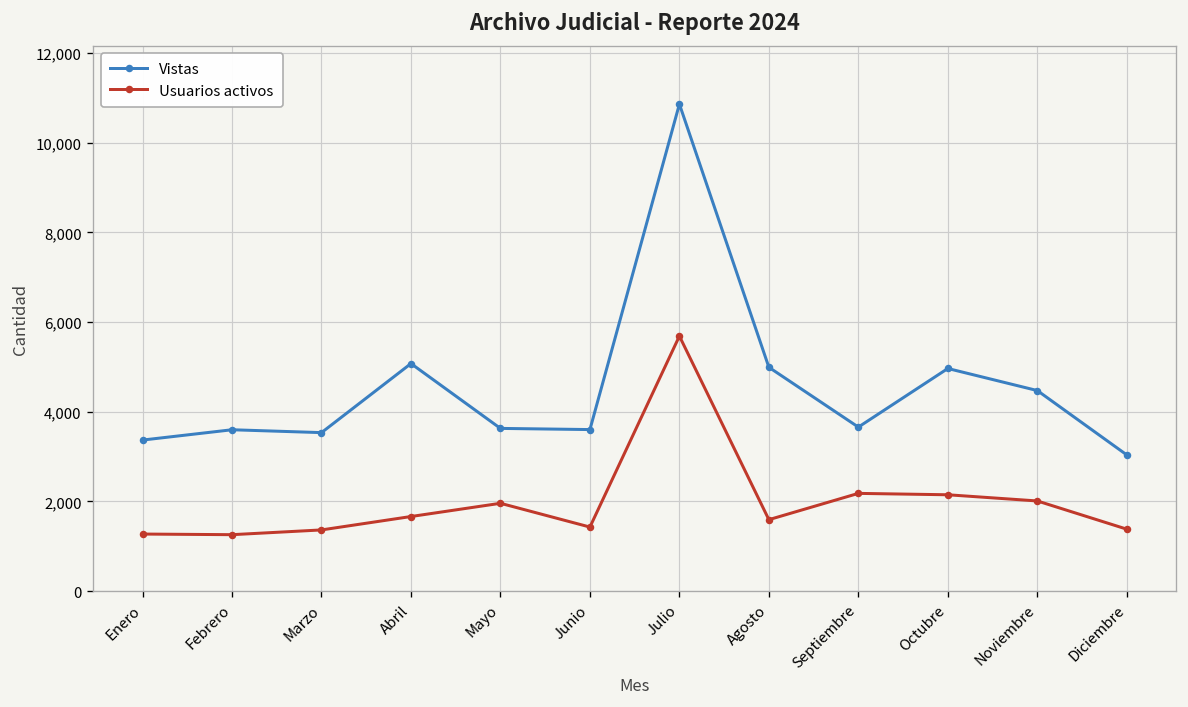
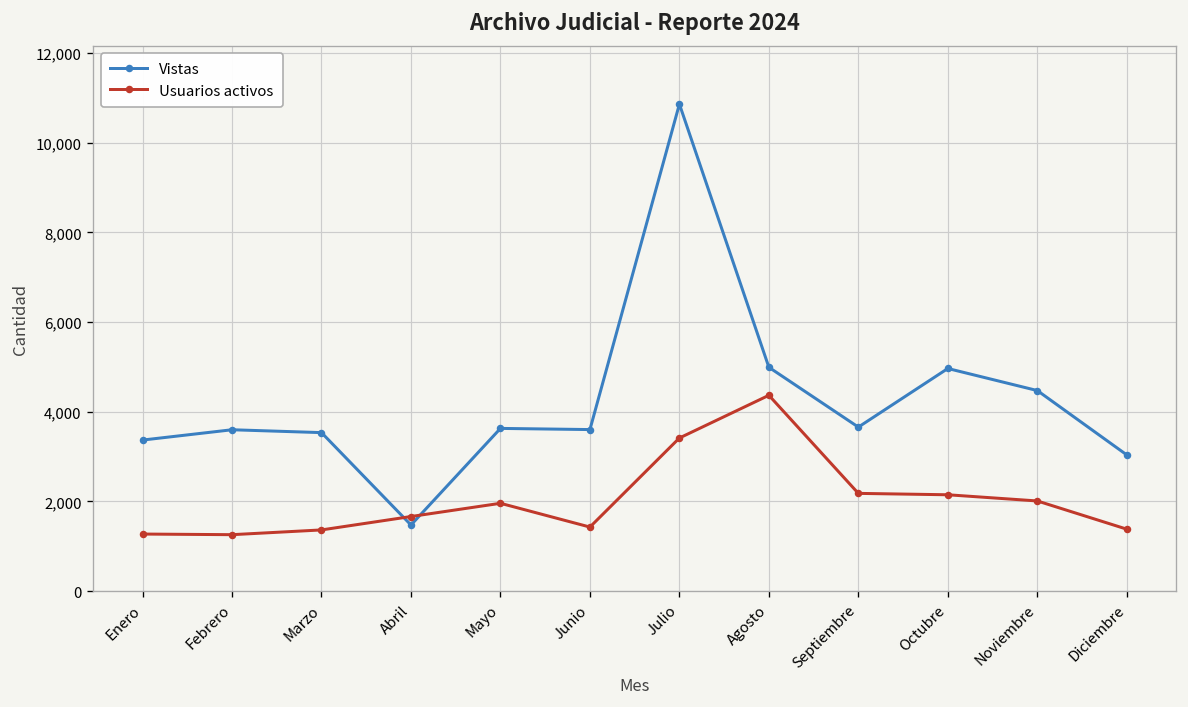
  {
    "Vistas": {
      "Enero": "3,400",
      "Febrero": "3,600",
      "Marzo": "3,500",
-     "Abril": "5,100",
+     "Abril": "1,500",
      "Mayo": "3,600",
      "Junio": "3,600",
      "Julio": "10,900",
      "Agosto": "5,000",
      "Septiembre": "3,700",
      "Octubre": "5,000",
      "Noviembre": "4,500",
      "Diciembre": "3,000"
    },
    "Usuarios activos": {
      "Enero": "1,300",
      "Febrero": "1,300",
      "Marzo": "1,400",
      "Abril": "1,700",
      "Mayo": "2,000",
      "Junio": "1,400",
-     "Julio": "5,700",
-     "Agosto": "1,600",
+     "Julio": "3,400",
+     "Agosto": "4,400",
      "Septiembre": "2,200",
      "Octubre": "2,100",
      "Noviembre": "2,000",
      "Diciembre": "1,400"
    }
  }
